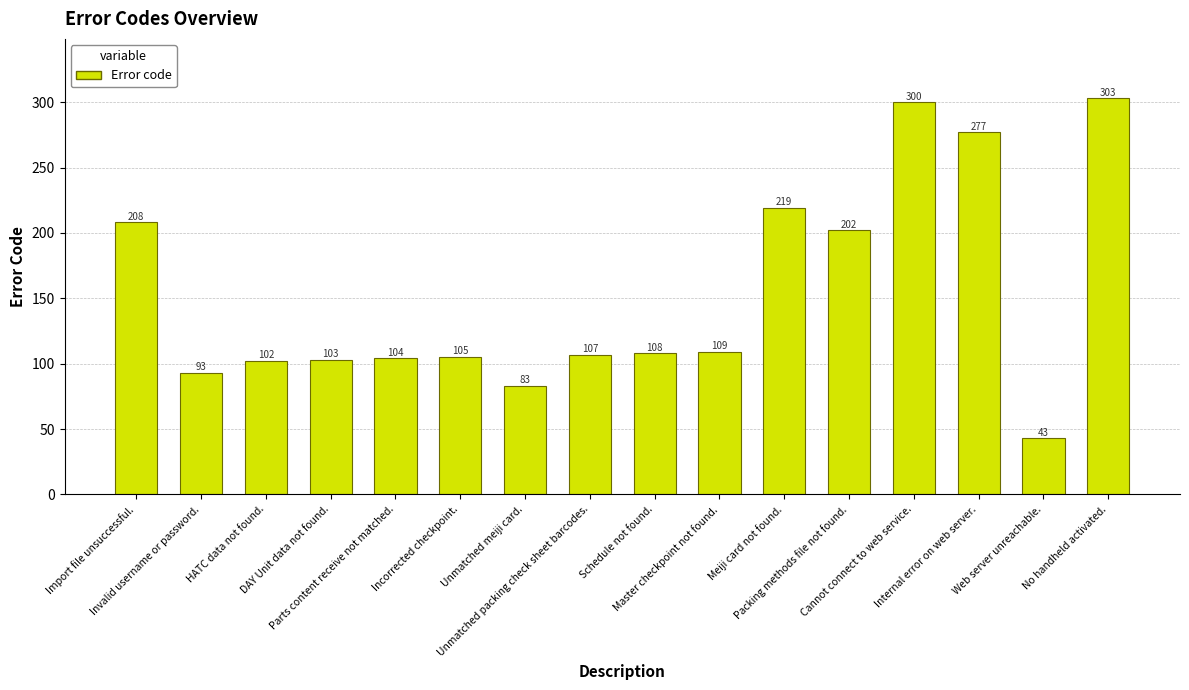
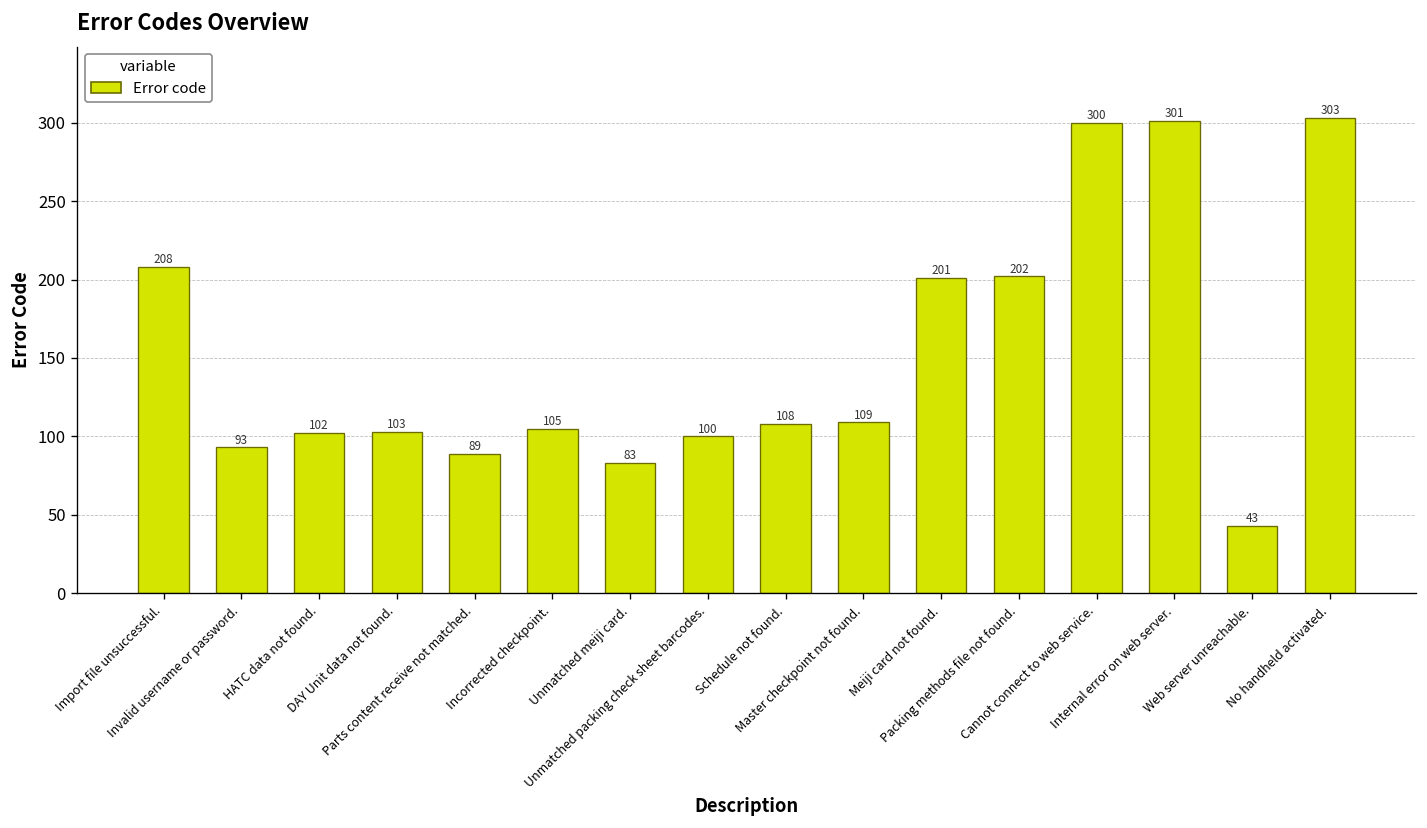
  {
    "Import file unsuccessful.": 208,
    "Invalid username or password.": 93,
    "HATC data not found.": 102,
    "DAY Unit data not found.": 103,
-   "Parts content receive not matched.": 104,
+   "Parts content receive not matched.": 89,
    "Incorrected checkpoint.": 105,
    "Unmatched meiji card.": 83,
-   "Unmatched packing check sheet barcodes.": 107,
+   "Unmatched packing check sheet barcodes.": 100,
    "Schedule not found.": 108,
    "Master checkpoint not found.": 109,
-   "Meiji card not found.": 219,
+   "Meiji card not found.": 201,
    "Packing methods file not found.": 202,
    "Cannot connect to web service.": 300,
-   "Internal error on web server.": 277,
+   "Internal error on web server.": 301,
    "Web server unreachable.": 43,
    "No handheld activated.": 303
  }
